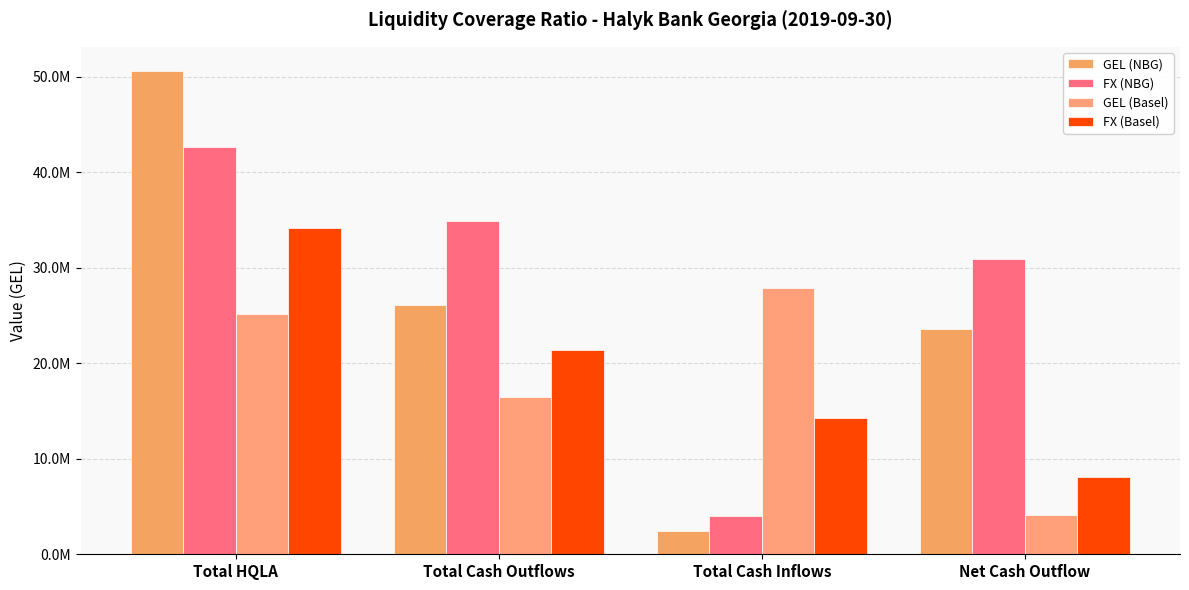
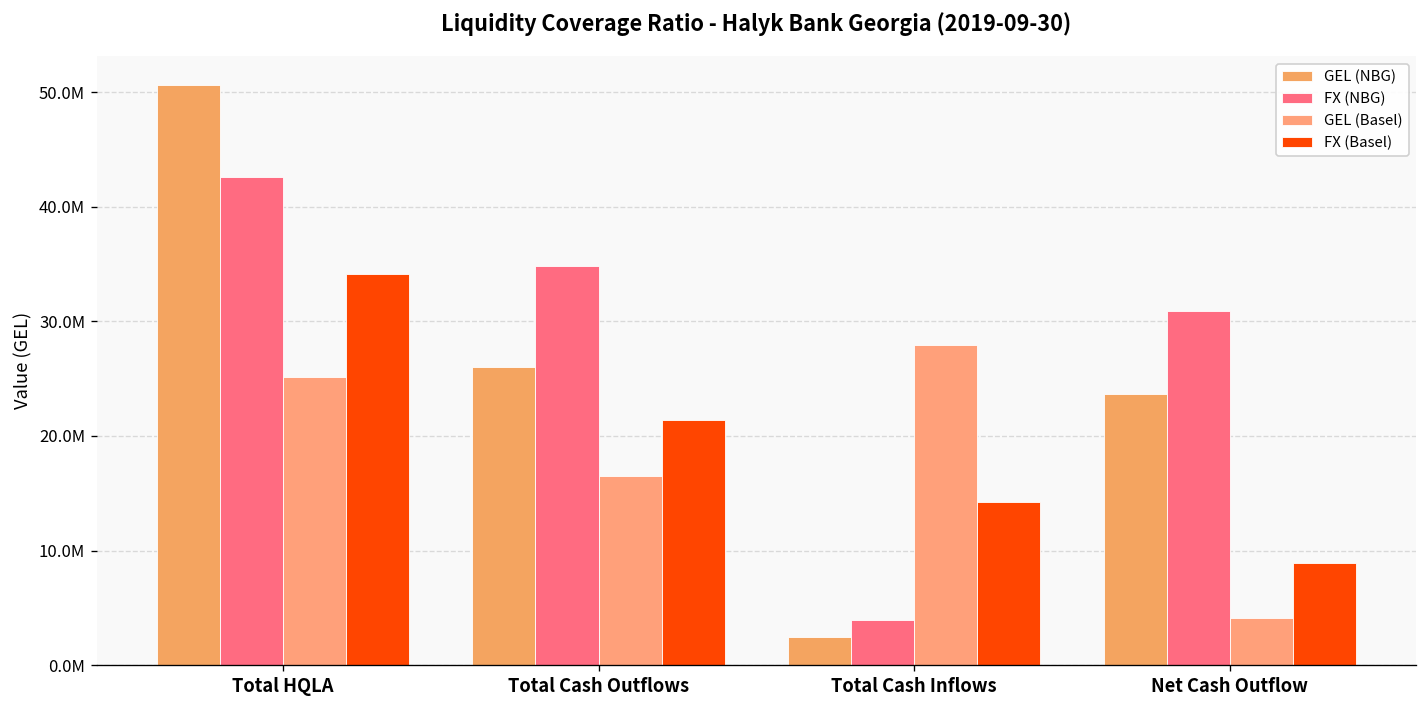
  {
    "FX (Basel)": {
      "Total HQLA": 34000000,
      "Total Cash Outflows": 21000000,
      "Total Cash Inflows": 14000000,
-     "Net Cash Outflow": 8000000
+     "Net Cash Outflow": 9000000
    }
  }
